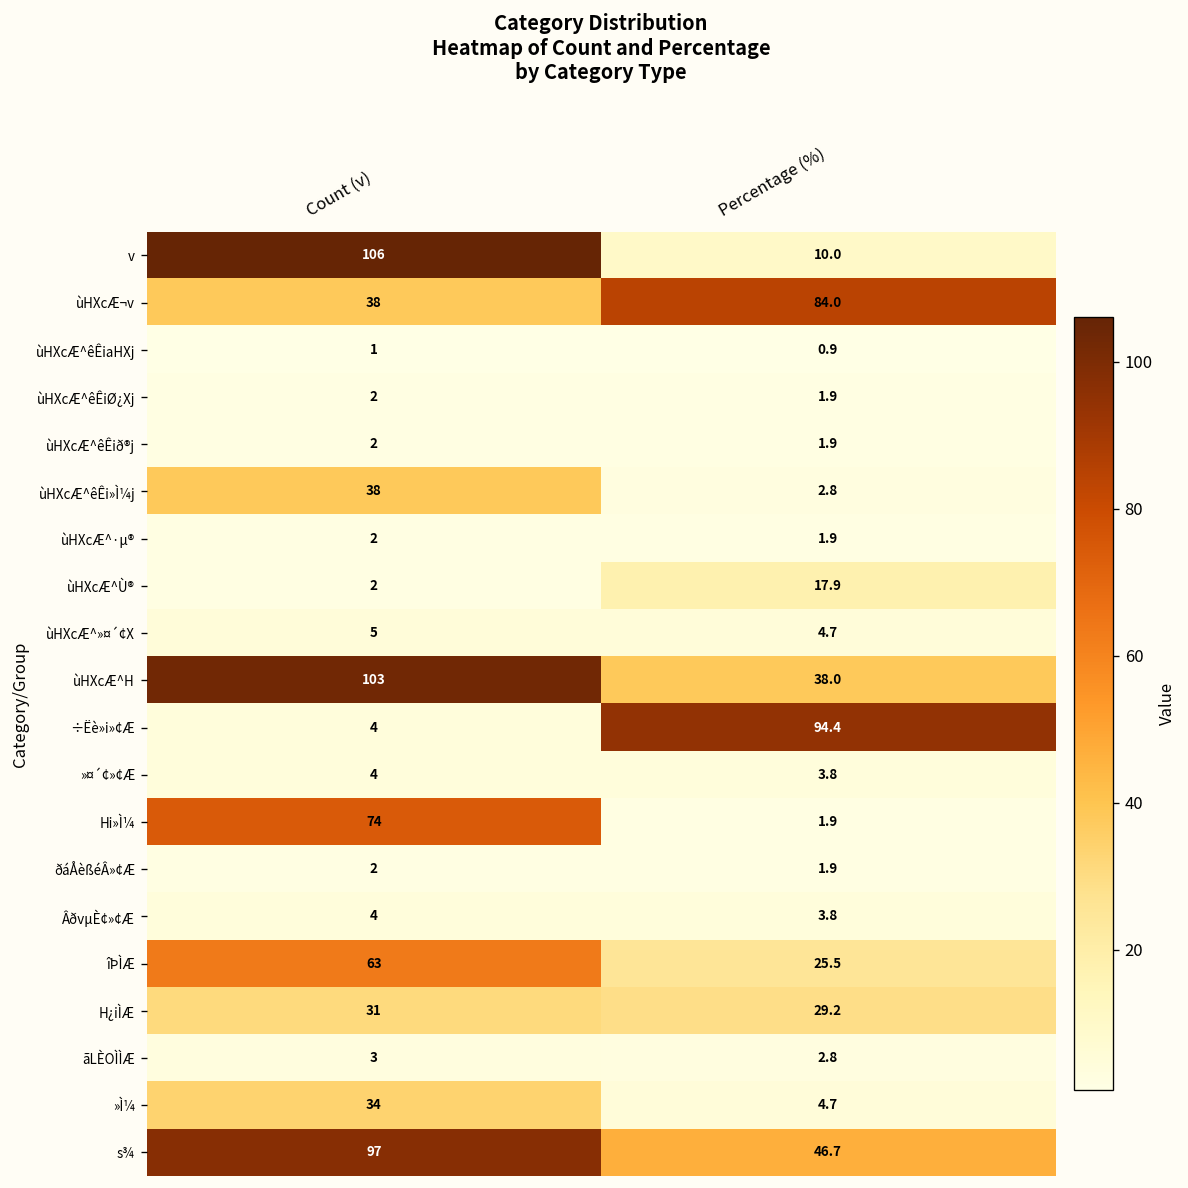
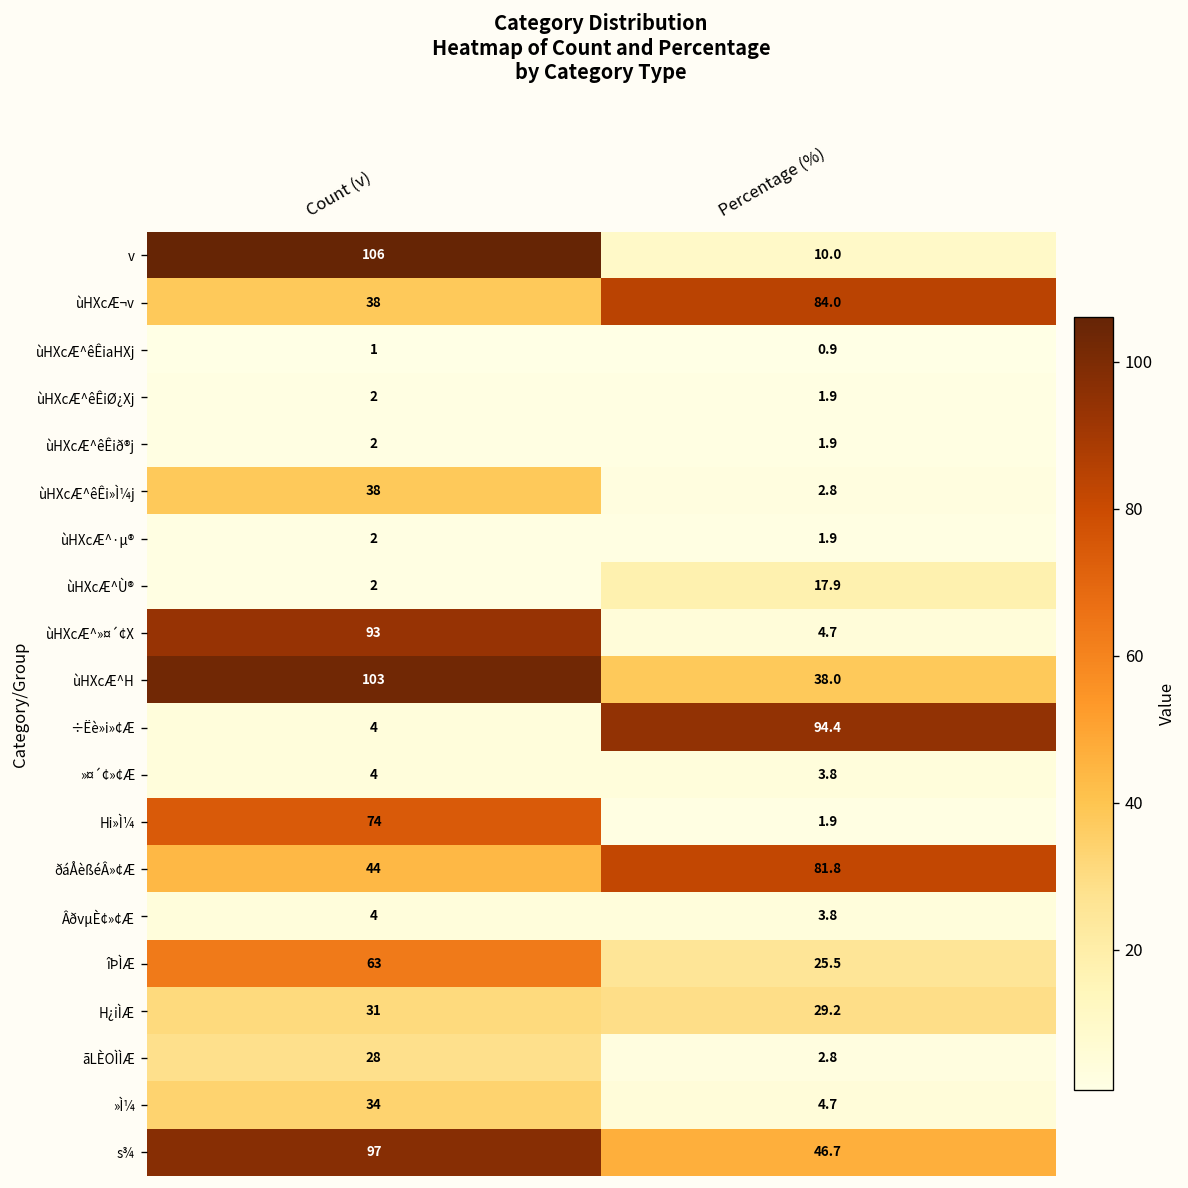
  {
    "v": {
      "Count (v)": 106,
      "Percentage (%)": 10.0
    },
    "ùHXcÆ¬v": {
      "Count (v)": 38,
      "Percentage (%)": 84.0
    },
    "ùHXcÆ^êÊiaHXj": {
      "Count (v)": 1,
      "Percentage (%)": 0.9
    },
    "ùHXcÆ^êÊiØ¿Xj": {
      "Count (v)": 2,
      "Percentage (%)": 1.9
    },
    "ùHXcÆ^êÊið®j": {
      "Count (v)": 2,
      "Percentage (%)": 1.9
    },
    "ùHXcÆ^êÊi»Ì¼j": {
      "Count (v)": 38,
      "Percentage (%)": 2.8
    },
    "ùHXcÆ^·µ®": {
      "Count (v)": 2,
      "Percentage (%)": 1.9
    },
    "ùHXcÆ^Ù®": {
      "Count (v)": 2,
      "Percentage (%)": 17.9
    },
    "ùHXcÆ^»¤´¢X": {
-     "Count (v)": 5,
+     "Count (v)": 93,
      "Percentage (%)": 4.7
    },
    "ùHXcÆ^H": {
      "Count (v)": 103,
      "Percentage (%)": 38.0
    },
    "÷Ëè»i»¢Æ": {
      "Count (v)": 4,
      "Percentage (%)": 94.4
    },
    "»¤´¢»¢Æ": {
      "Count (v)": 4,
      "Percentage (%)": 3.8
    },
    "Hi»Ì¼": {
      "Count (v)": 74,
      "Percentage (%)": 1.9
    },
    "ðáÅèßéÂ»¢Æ": {
-     "Count (v)": 2,
-     "Percentage (%)": 1.9
+     "Count (v)": 44,
+     "Percentage (%)": 81.8
    },
    "ÂðvµÈ¢»¢Æ": {
      "Count (v)": 4,
      "Percentage (%)": 3.8
    },
    "îÞÌÆ": {
      "Count (v)": 63,
      "Percentage (%)": 25.5
    },
    "H¿iÌÆ": {
      "Count (v)": 31,
      "Percentage (%)": 29.2
    },
    "ãLÈOÌÌÆ": {
-     "Count (v)": 3,
+     "Count (v)": 28,
      "Percentage (%)": 2.8
    },
    "»Ì¼": {
      "Count (v)": 34,
      "Percentage (%)": 4.7
    },
    "s¾": {
      "Count (v)": 97,
      "Percentage (%)": 46.7
    }
  }
